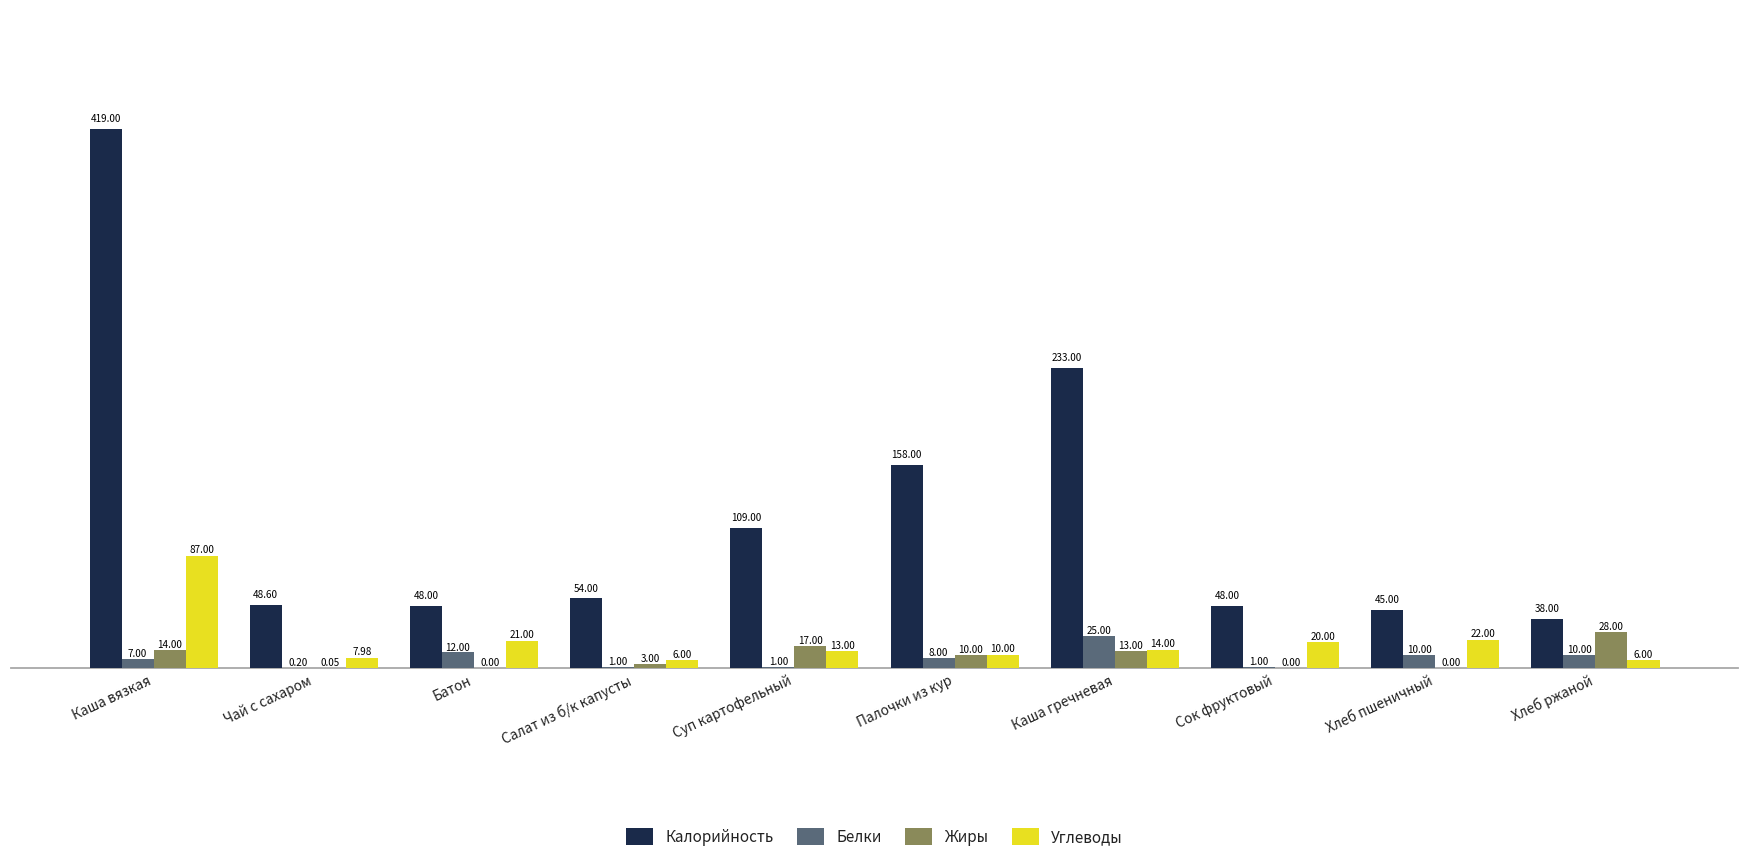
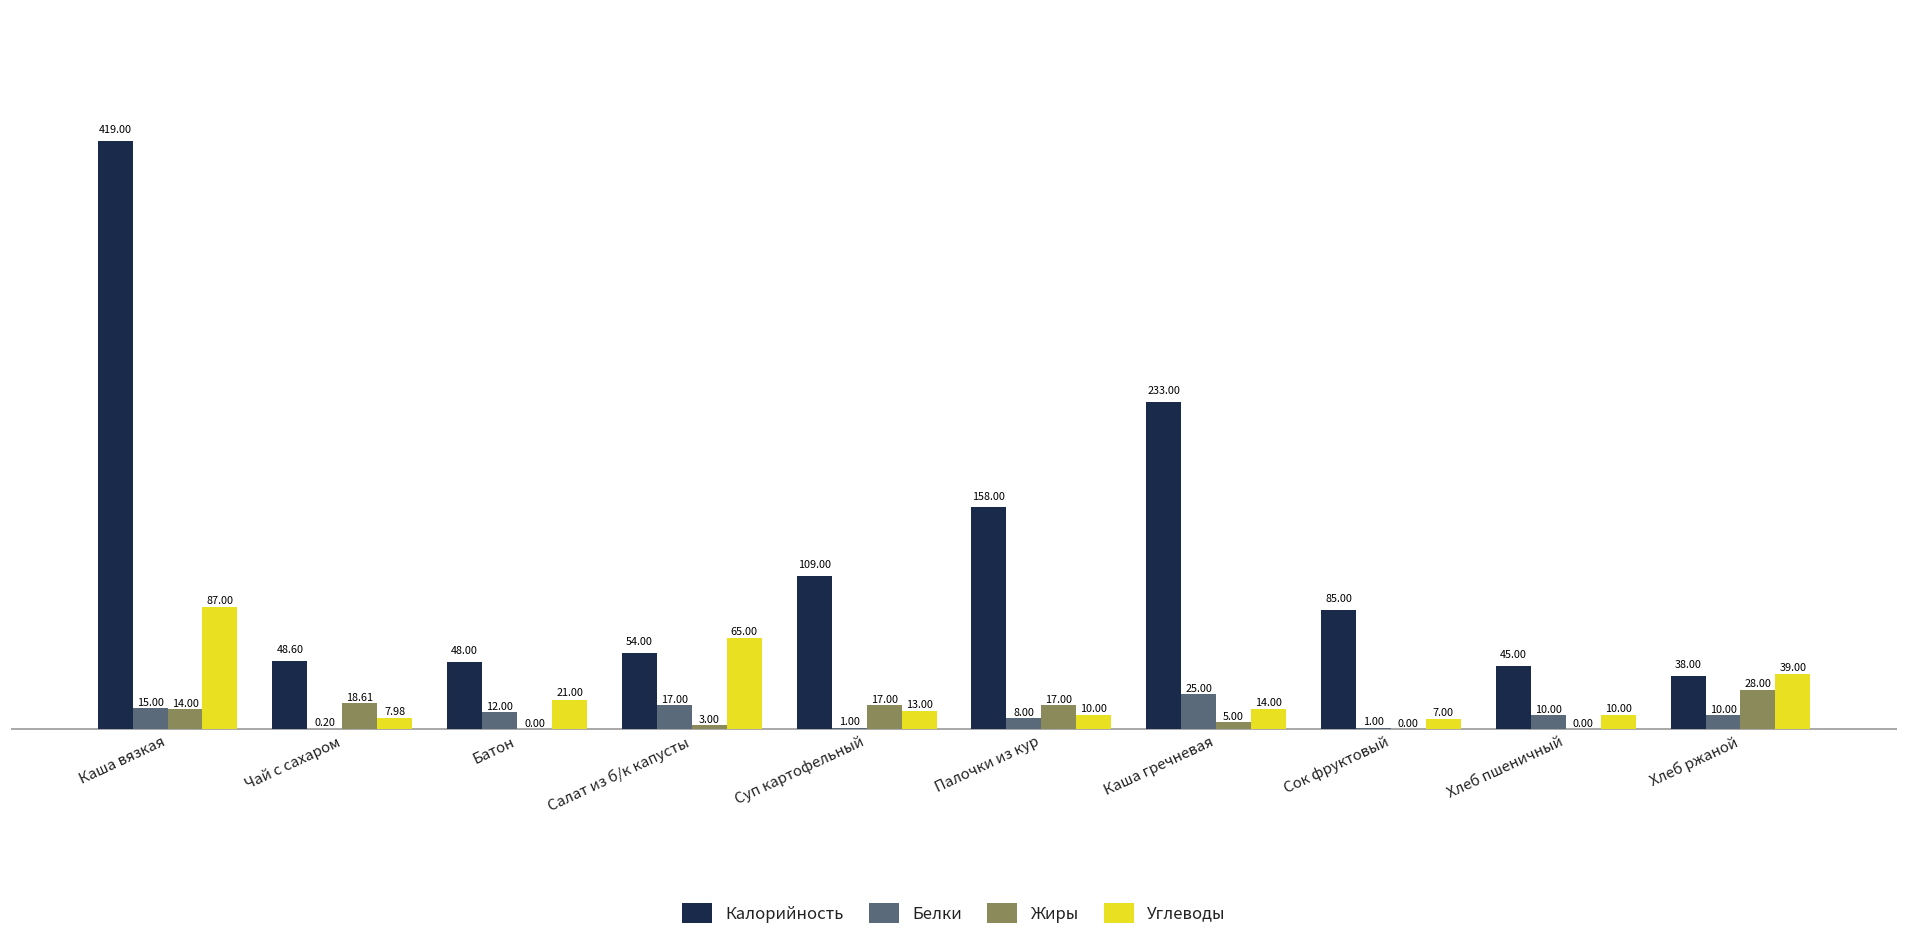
  {
    "Калорийность": {
      "Каша вязкая": 419.00,
      "Чай с сахаром": 48.60,
      "Батон": 48.00,
      "Салат из б/к капусты": 54.00,
      "Суп картофельный": 109.00,
      "Палочки из кур": 158.00,
      "Каша гречневая": 233.00,
-     "Сок фруктовый": 48.00,
+     "Сок фруктовый": 85.00,
      "Хлеб пшеничный": 45.00,
      "Хлеб ржаной": 38.00
    },
    "Белки": {
-     "Каша вязкая": 7.00,
+     "Каша вязкая": 15.00,
      "Чай с сахаром": 0.20,
      "Батон": 12.00,
-     "Салат из б/к капусты": 1.00,
+     "Салат из б/к капусты": 17.00,
      "Суп картофельный": 1.00,
      "Палочки из кур": 8.00,
      "Каша гречневая": 25.00,
      "Сок фруктовый": 1.00,
      "Хлеб пшеничный": 10.00,
      "Хлеб ржаной": 10.00
    },
    "Жиры": {
      "Каша вязкая": 14.00,
-     "Чай с сахаром": 0.05,
+     "Чай с сахаром": 18.61,
      "Батон": 0.00,
      "Салат из б/к капусты": 3.00,
      "Суп картофельный": 17.00,
-     "Палочки из кур": 10.00,
-     "Каша гречневая": 13.00,
+     "Палочки из кур": 17.00,
+     "Каша гречневая": 5.00,
      "Сок фруктовый": 0.00,
      "Хлеб пшеничный": 0.00,
      "Хлеб ржаной": 28.00
    },
    "Углеводы": {
      "Каша вязкая": 87.00,
      "Чай с сахаром": 7.98,
      "Батон": 21.00,
-     "Салат из б/к капусты": 6.00,
+     "Салат из б/к капусты": 65.00,
      "Суп картофельный": 13.00,
      "Палочки из кур": 10.00,
      "Каша гречневая": 14.00,
-     "Сок фруктовый": 20.00,
-     "Хлеб пшеничный": 22.00,
-     "Хлеб ржаной": 6.00
+     "Сок фруктовый": 7.00,
+     "Хлеб пшеничный": 10.00,
+     "Хлеб ржаной": 39.00
    }
  }
